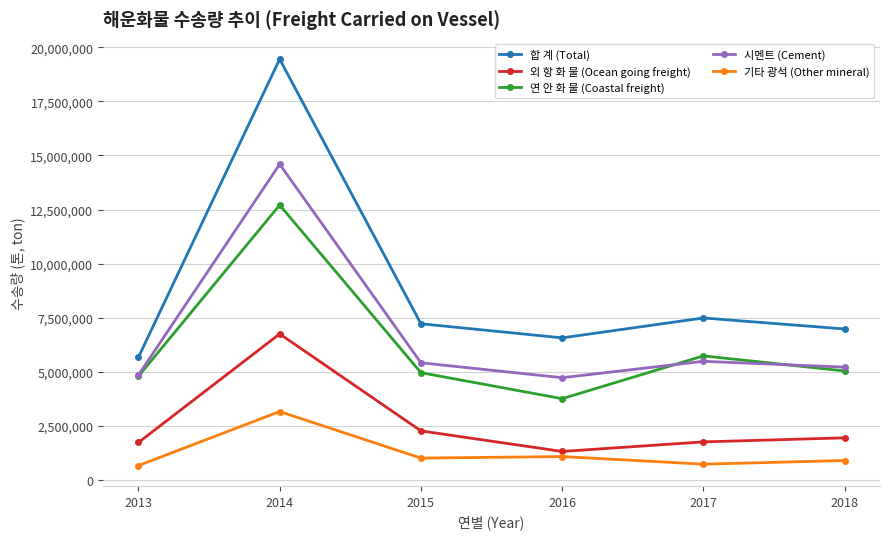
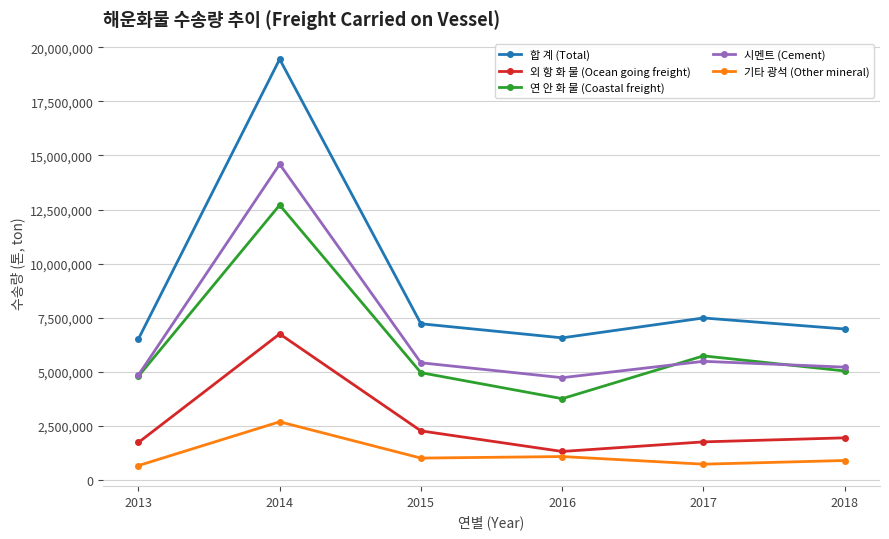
  {
    "합 계 (Total)": {
-     "2013": "5,700,000",
+     "2013": "6,500,000",
      "2014": "19,500,000",
      "2015": "7,200,000",
      "2016": "6,600,000",
      "2017": "7,500,000",
      "2018": "7,000,000"
    },
    "외 항 화 물 (Ocean going freight)": {
      "2013": "1,700,000",
      "2014": "6,700,000",
      "2015": "2,300,000",
      "2016": "1,300,000",
      "2017": "1,800,000",
      "2018": "1,900,000"
    },
    "연 안 화 물 (Coastal freight)": {
      "2014": "12,700,000",
      "2015": "5,000,000",
      "2016": "3,800,000",
      "2017": "5,700,000",
      "2018": "5,000,000"
    },
    "시멘트 (Cement)": {
      "2014": "14,600,000",
      "2015": "5,400,000",
      "2016": "4,700,000",
      "2017": "5,500,000",
      "2018": "5,200,000"
    },
    "기타 광석 (Other mineral)": {
      "2013": "700,000",
-     "2014": "3,200,000",
+     "2014": "2,700,000",
      "2015": "1,000,000",
      "2016": "1,100,000",
      "2017": "700,000",
      "2018": "900,000"
    }
  }
